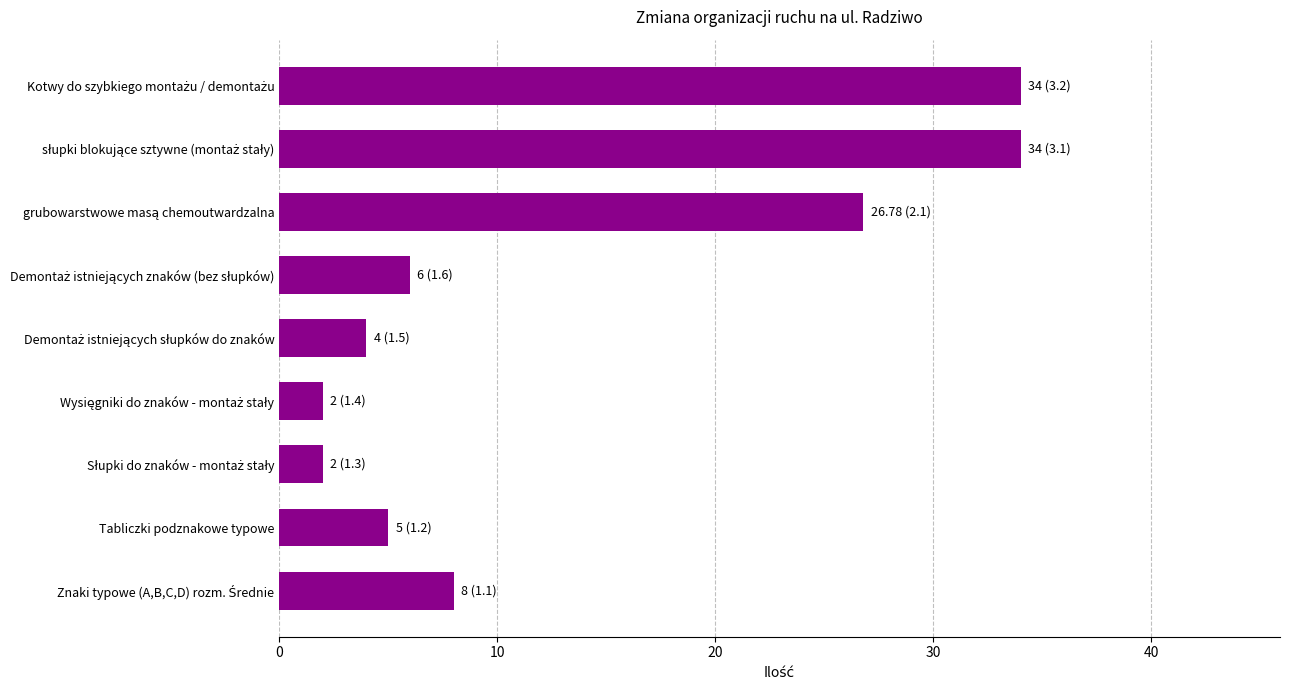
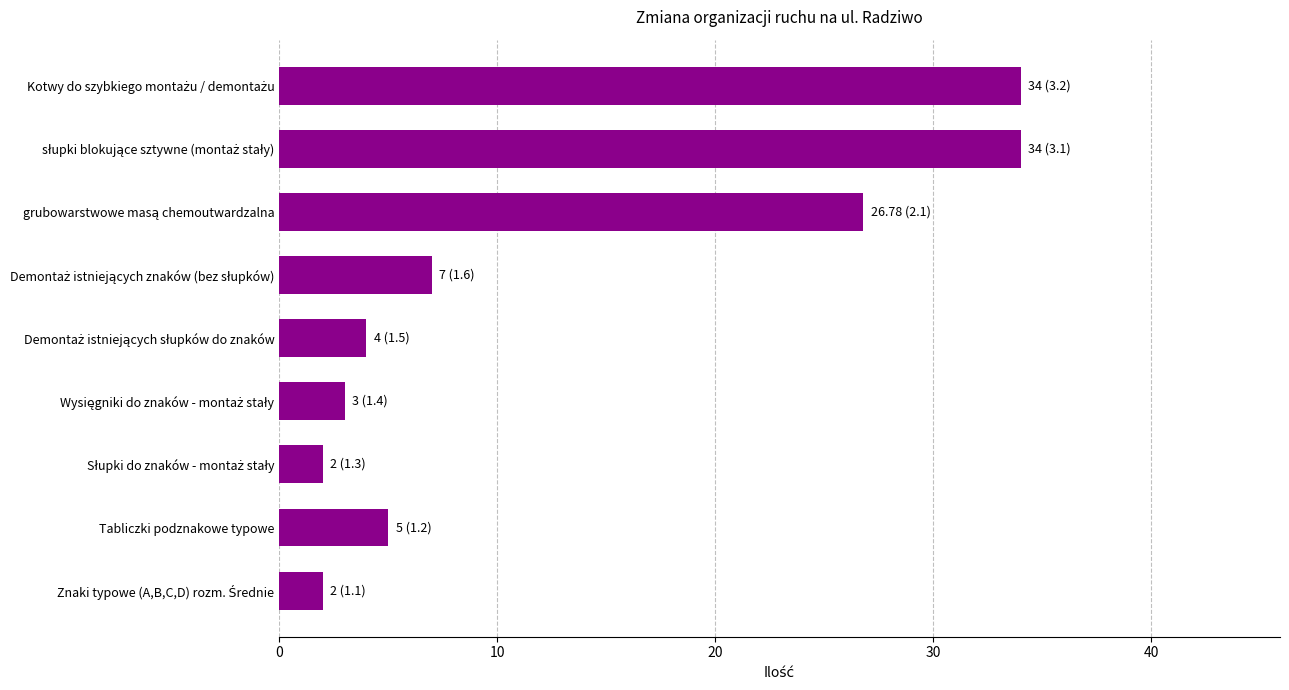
  {
    "Kotwy do szybkiego montażu / demontażu": 34,
    "słupki blokujące sztywne (montaż stały)": 34,
    "grubowarstwowe masą chemoutwardzalna": 26.78,
-   "Demontaż istniejących znaków (bez słupków)": 6,
+   "Demontaż istniejących znaków (bez słupków)": 7,
    "Demontaż istniejących słupków do znaków": 4,
-   "Wysięgniki do znaków - montaż stały": 2,
+   "Wysięgniki do znaków - montaż stały": 3,
    "Słupki do znaków - montaż stały": 2,
    "Tabliczki podznakowe typowe": 5,
-   "Znaki typowe (A,B,C,D) rozm. Średnie": 8
+   "Znaki typowe (A,B,C,D) rozm. Średnie": 2
  }
